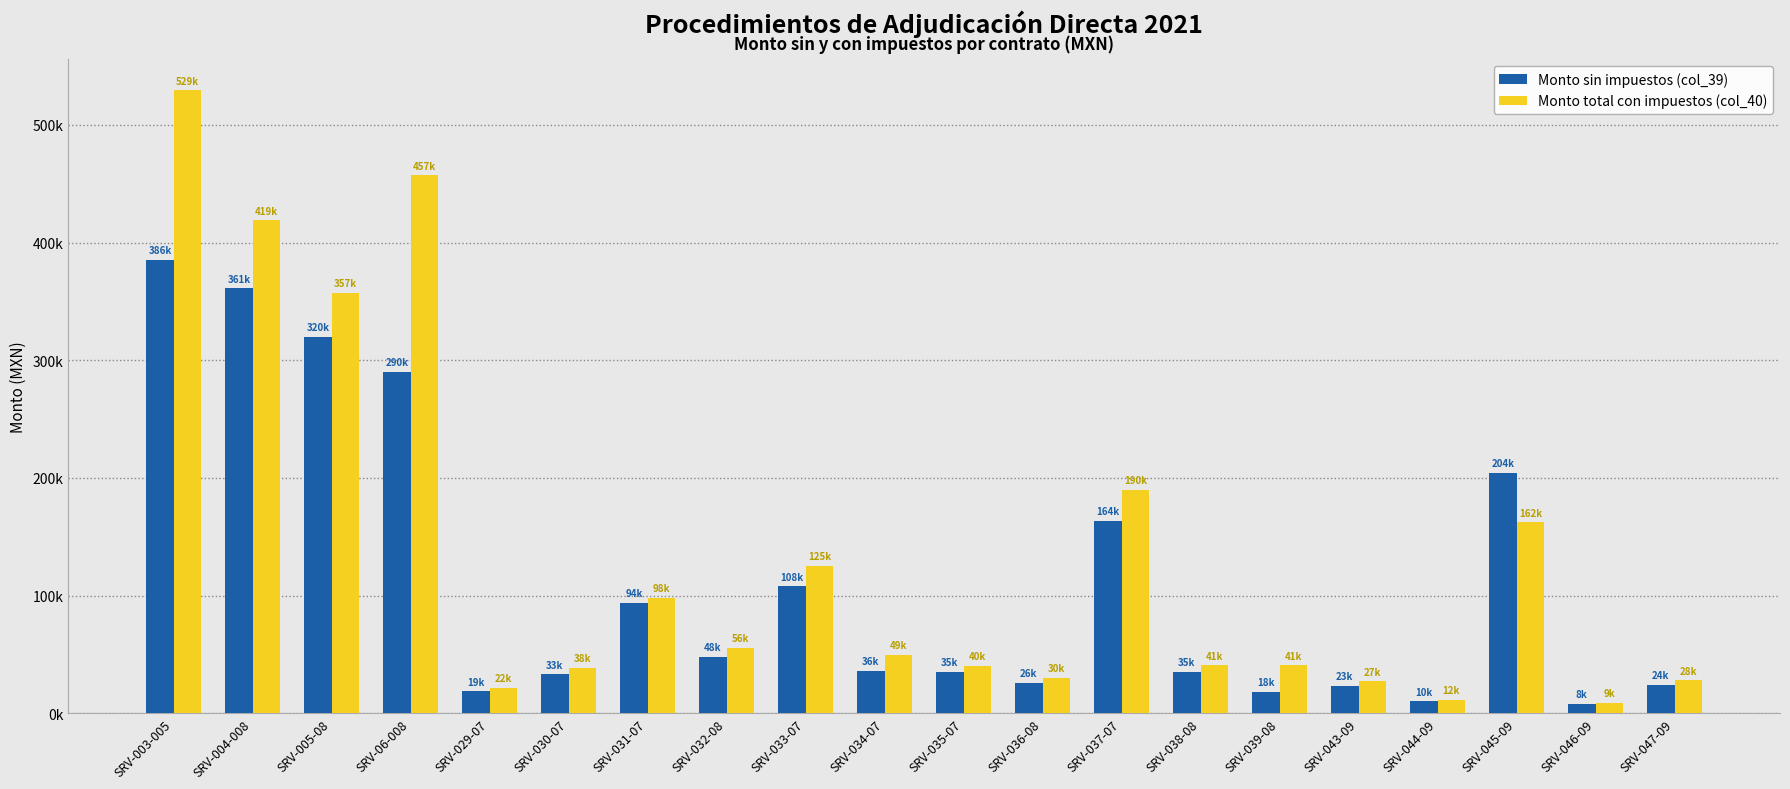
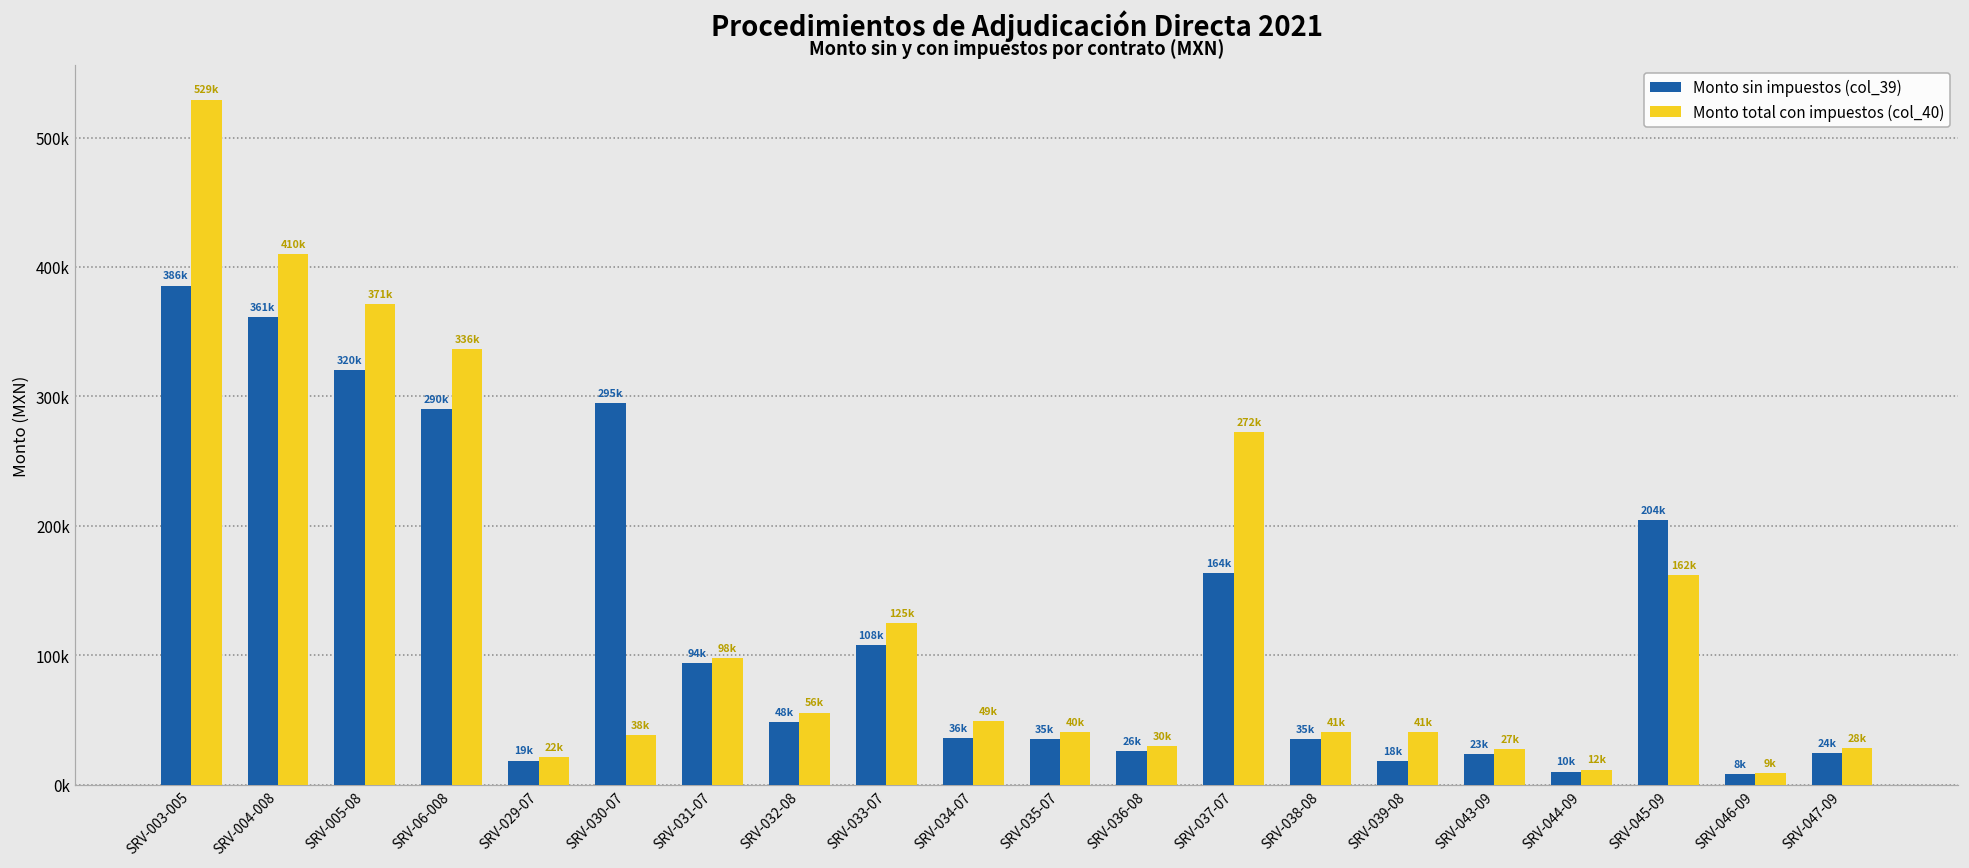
  {
    "Monto sin impuestos (col_39)": {
      "SRV-003-005": "386k",
      "SRV-004-008": "361k",
      "SRV-005-08": "320k",
      "SRV-06-008": "290k",
      "SRV-029-07": "19k",
-     "SRV-030-07": "33k",
+     "SRV-030-07": "295k",
      "SRV-031-07": "94k",
      "SRV-032-08": "48k",
      "SRV-033-07": "108k",
      "SRV-034-07": "36k",
      "SRV-035-07": "35k",
      "SRV-036-08": "26k",
      "SRV-037-07": "164k",
      "SRV-038-08": "35k",
      "SRV-039-08": "18k",
      "SRV-043-09": "23k",
      "SRV-044-09": "10k",
      "SRV-045-09": "204k",
      "SRV-046-09": "8k",
      "SRV-047-09": "24k"
    },
    "Monto total con impuestos (col_40)": {
      "SRV-003-005": "529k",
-     "SRV-004-008": "419k",
-     "SRV-005-08": "357k",
-     "SRV-06-008": "457k",
+     "SRV-004-008": "410k",
+     "SRV-005-08": "371k",
+     "SRV-06-008": "336k",
      "SRV-029-07": "22k",
      "SRV-030-07": "38k",
      "SRV-031-07": "98k",
      "SRV-032-08": "56k",
      "SRV-033-07": "125k",
      "SRV-034-07": "49k",
      "SRV-035-07": "40k",
      "SRV-036-08": "30k",
-     "SRV-037-07": "190k",
+     "SRV-037-07": "272k",
      "SRV-038-08": "41k",
      "SRV-039-08": "41k",
      "SRV-043-09": "27k",
      "SRV-044-09": "12k",
      "SRV-045-09": "162k",
      "SRV-046-09": "9k",
      "SRV-047-09": "28k"
    }
  }
